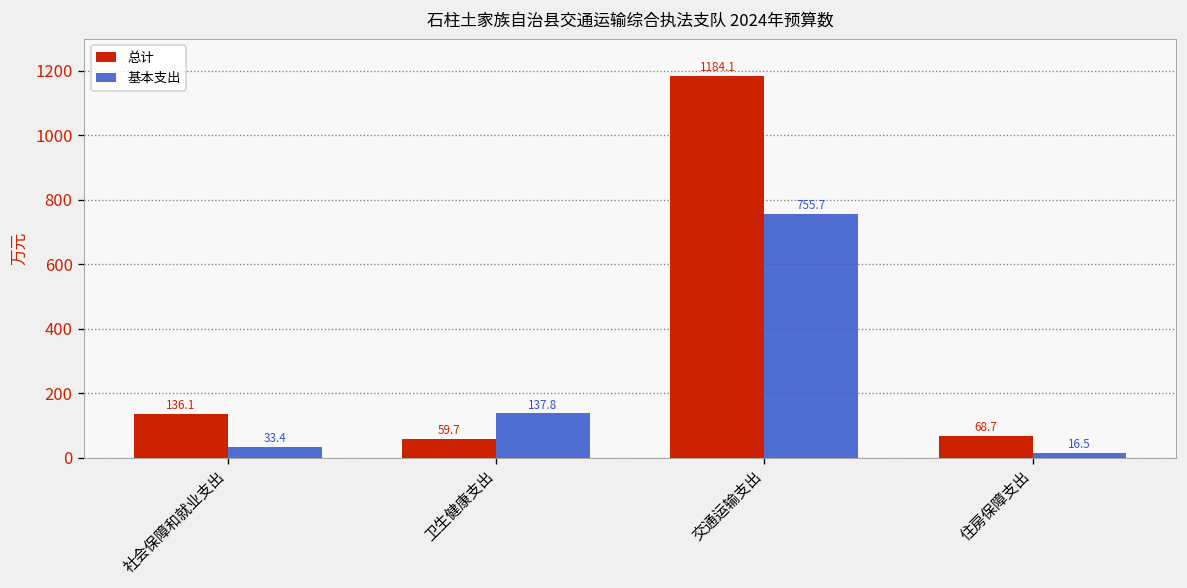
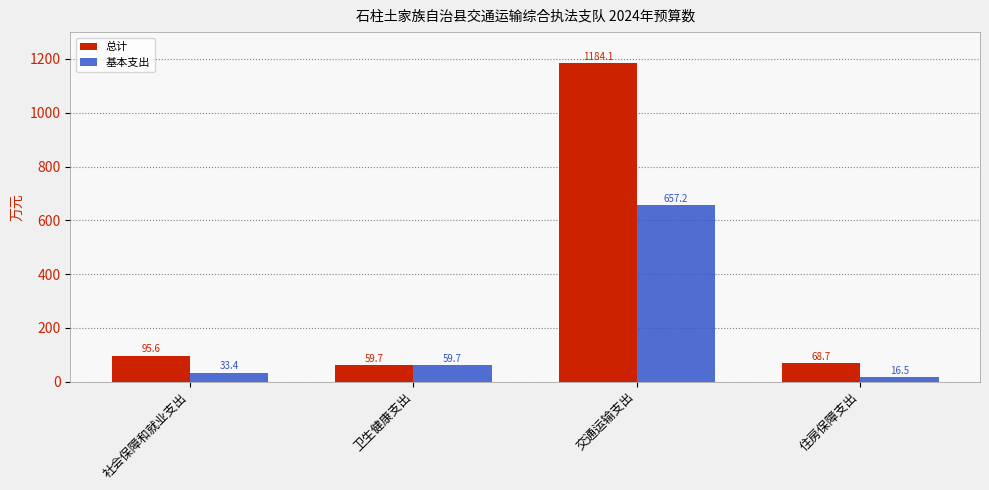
  {
    "总计": {
-     "社会保障和就业支出": 136.1,
+     "社会保障和就业支出": 95.6,
      "卫生健康支出": 59.7,
      "交通运输支出": 1184.1,
      "住房保障支出": 68.7
    },
    "基本支出": {
      "社会保障和就业支出": 33.4,
-     "卫生健康支出": 137.8,
-     "交通运输支出": 755.7,
+     "卫生健康支出": 59.7,
+     "交通运输支出": 657.2,
      "住房保障支出": 16.5
    }
  }
